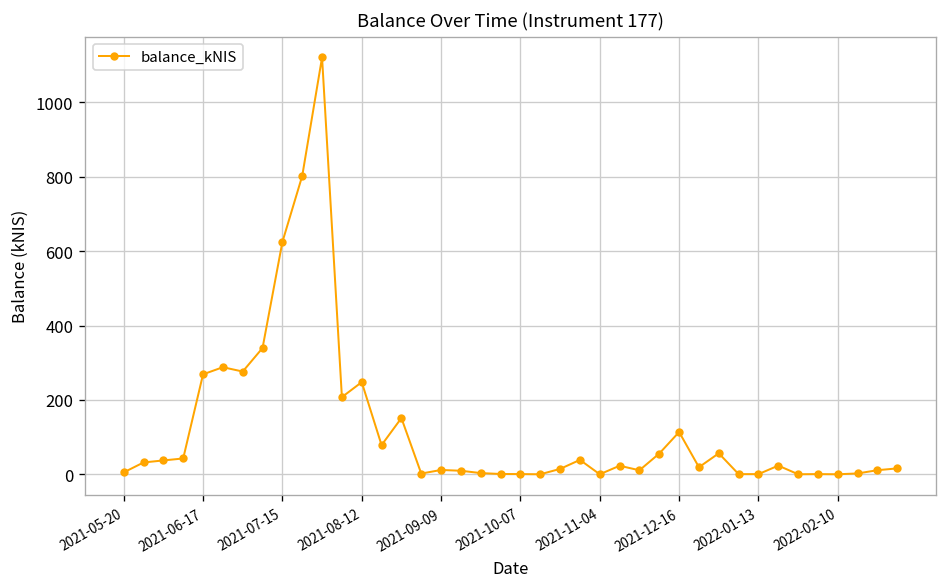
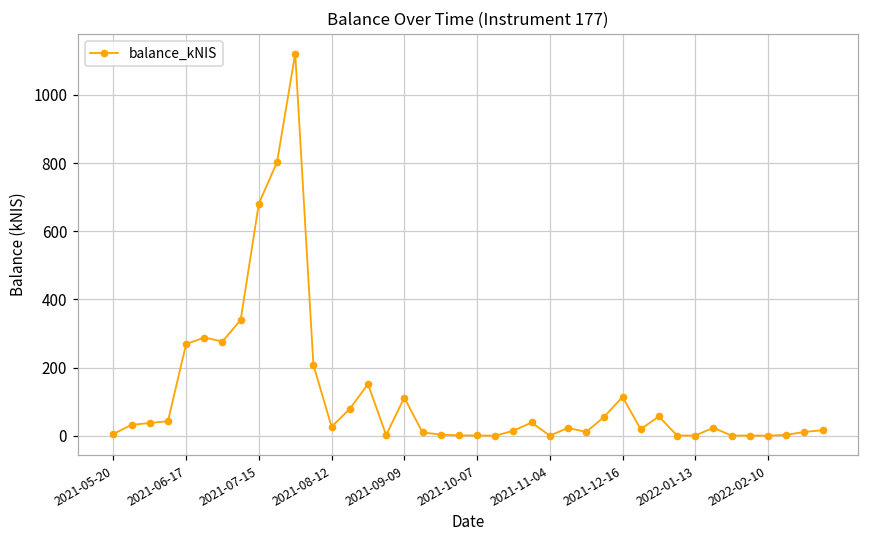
  {
    "2021-05-20": 10,
    "2021-06-17": 270,
-   "2021-07-15": 620,
-   "2021-08-12": 250,
-   "2021-09-09": 10,
+   "2021-07-15": 680,
+   "2021-08-12": 30,
+   "2021-09-09": 110,
    "2021-10-07": 0,
    "2021-11-04": 0,
    "2021-12-16": 110,
    "2022-01-13": 0,
    "2022-02-10": 0
  }
